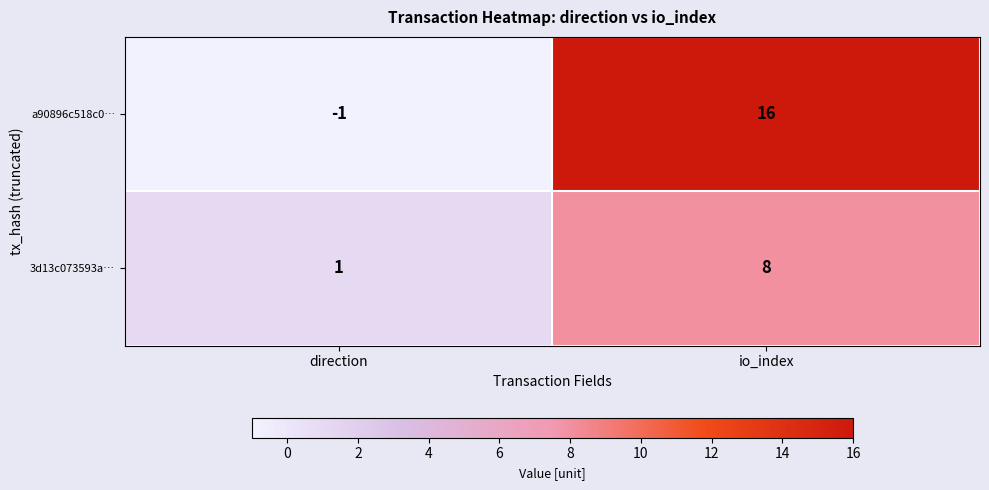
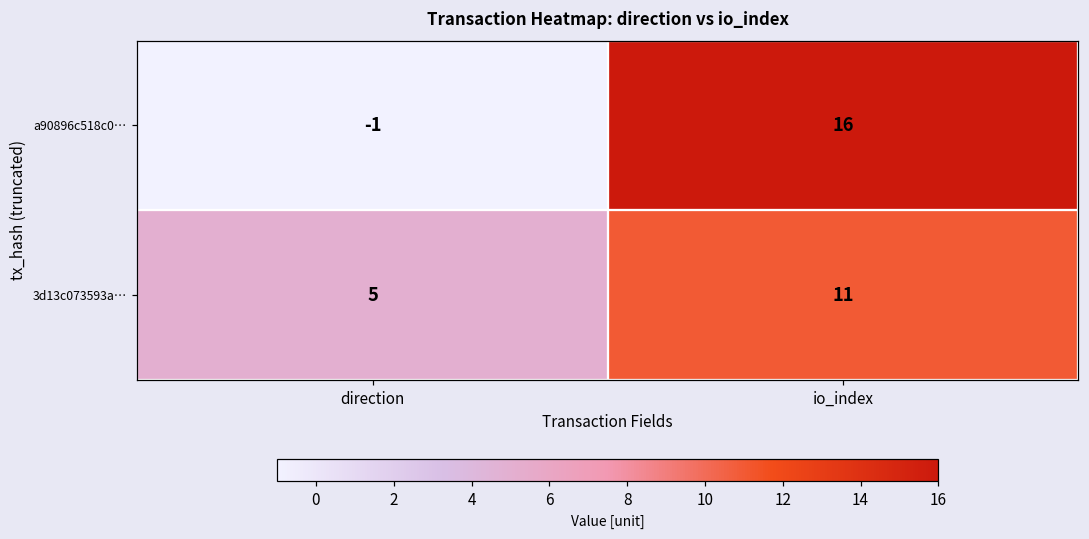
  {
    "a90896c518c0…": {
      "direction": -1,
      "io_index": 16
    },
    "3d13c073593a…": {
-     "direction": 1,
-     "io_index": 8
+     "direction": 5,
+     "io_index": 11
    }
  }
